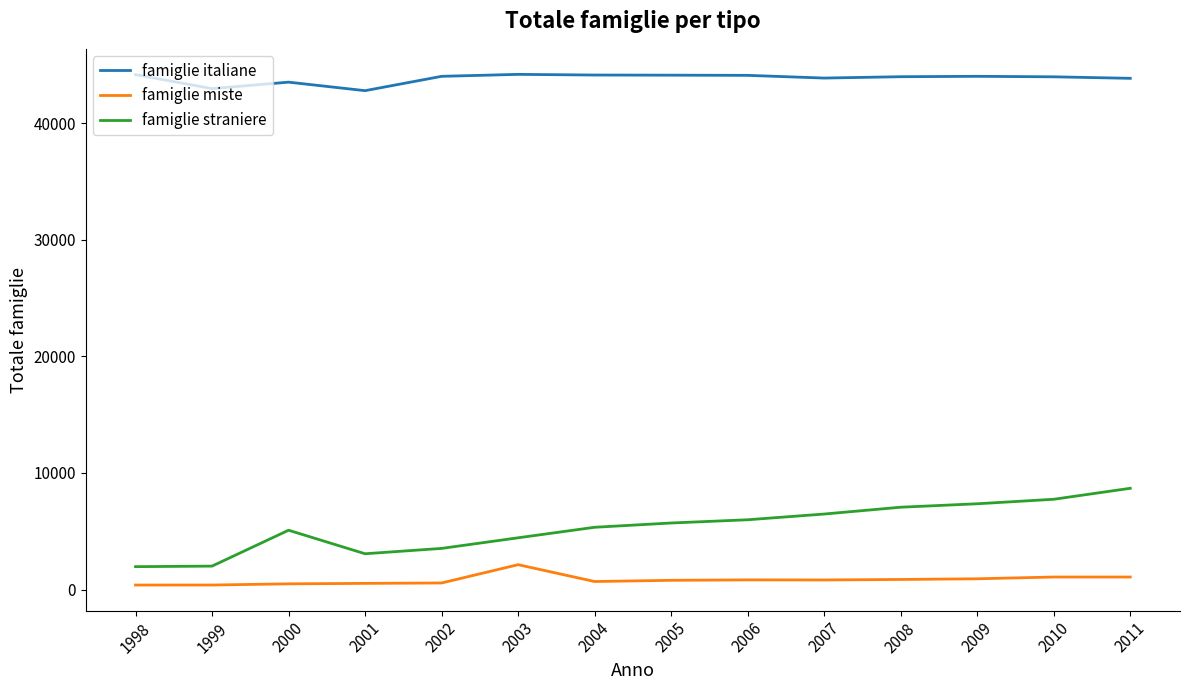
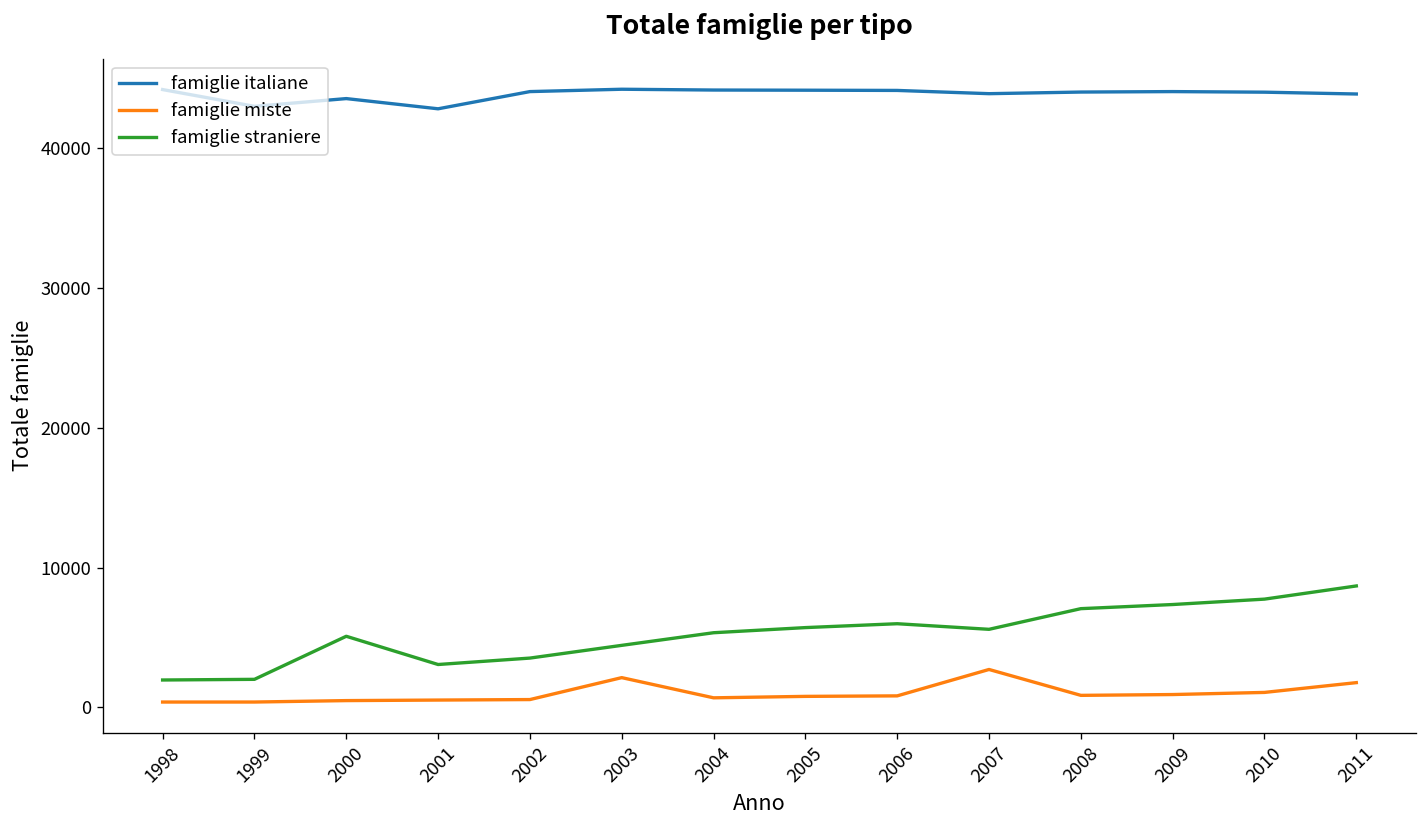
  {
    "famiglie italiane": {
      "2000": 43500,
      "2001": 42800,
      "2002": 44000,
      "2003": 44200,
      "2004": 44100,
      "2005": 44100,
      "2006": 44100,
      "2007": 43900,
      "2008": 44000,
      "2009": 44000,
      "2010": 44000,
      "2011": 43800
    },
    "famiglie miste": {
      "1998": 400,
      "1999": 400,
      "2000": 500,
      "2001": 500,
      "2002": 600,
      "2003": 2100,
      "2004": 700,
      "2005": 800,
      "2006": 800,
-     "2007": 800,
+     "2007": 2700,
      "2008": 900,
      "2009": 900,
      "2010": 1100,
-     "2011": 1100
+     "2011": 1800
    },
    "famiglie straniere": {
      "1998": 2000,
      "1999": 2000,
      "2000": 5100,
      "2001": 3100,
      "2002": 3500,
      "2003": 4400,
      "2004": 5300,
      "2005": 5700,
      "2006": 6000,
-     "2007": 6500,
+     "2007": 5600,
      "2008": 7100,
      "2009": 7400,
      "2010": 7700,
      "2011": 8700
    }
  }
